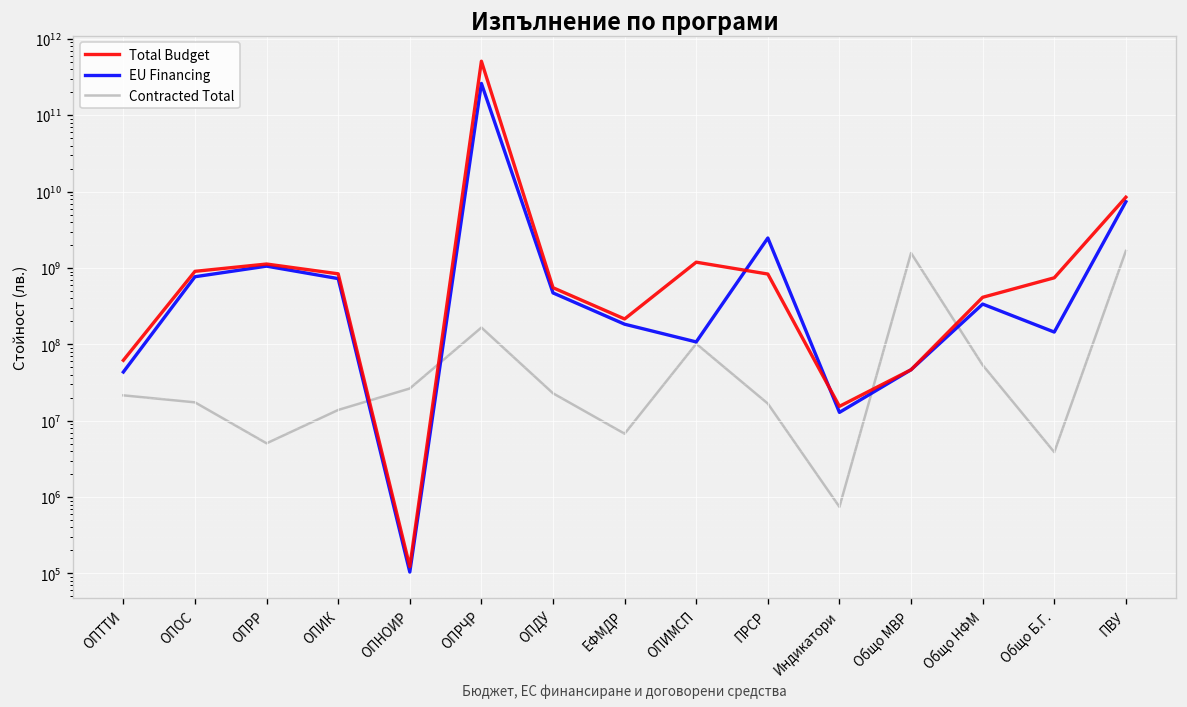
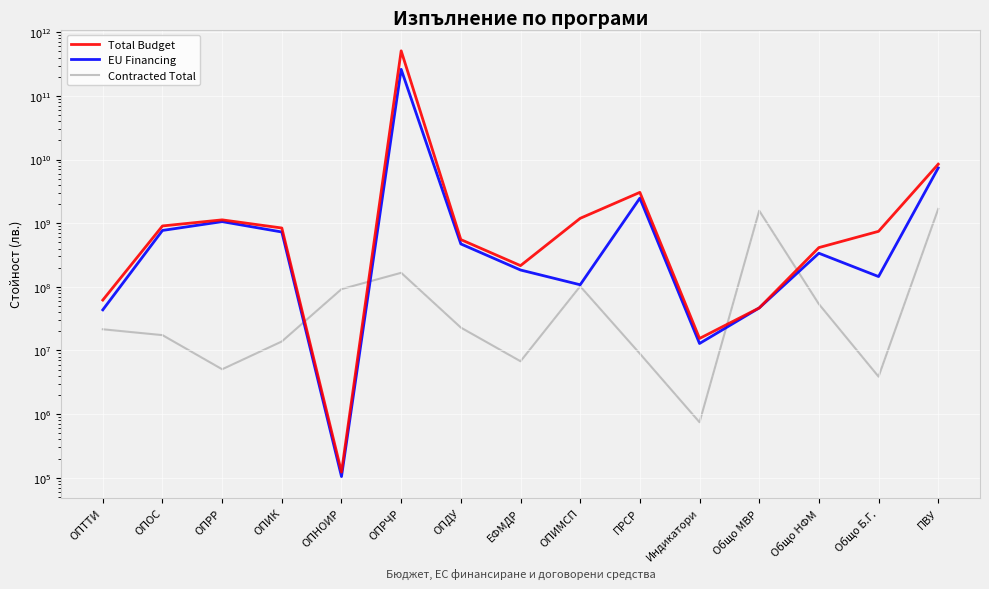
  {
    "Total Budget": {
      "ОПТТИ": 60000000,
      "ОПОС": 900000000,
      "ОПИК": 800000000,
      "ОПНОИР": 120000,
      "ОПРЧР": 500000000000,
      "ОПДУ": 600000000,
      "ЕФМДР": 220000000,
      "ОПИМСП": 1200000000,
-     "ПРСР": 800000000,
+     "ПРСР": 3000000000,
      "Индикатори": 15000000,
      "Общо НФМ": 400000000,
      "Общо Б.Г.": 700000000,
      "ПВУ": 8000000000
    },
    "EU Financing": {
      "ОПТТИ": 40000000,
      "ОПОС": 800000000,
      "ОПИК": 700000000,
      "ОПНОИР": 100000,
      "ОПРЧР": 260000000000,
      "ОПДУ": 500000000,
      "ЕФМДР": 180000000,
      "ПРСР": 2500000000,
      "Индикатори": 13000000,
      "Общо НФМ": 300000000,
      "Общо Б.Г.": 150000000,
      "ПВУ": 7000000000
    },
    "Contracted Total": {
      "ОПТТИ": 22000000,
      "ОПОС": 17000000,
      "ОПРР": 5000000,
      "ОПИК": 14000000,
-     "ОПНОИР": 26000000,
+     "ОПНОИР": 90000000,
      "ОПРЧР": 170000000,
      "ОПДУ": 23000000,
      "ЕФМДР": 7000000,
-     "ПРСР": 17000000,
+     "ПРСР": 9000000,
      "Индикатори": 700000,
      "Общо МВР": 1600000000,
      "Общо НФМ": 50000000,
      "Общо Б.Г.": 4000000,
      "ПВУ": 1700000000
    }
  }
